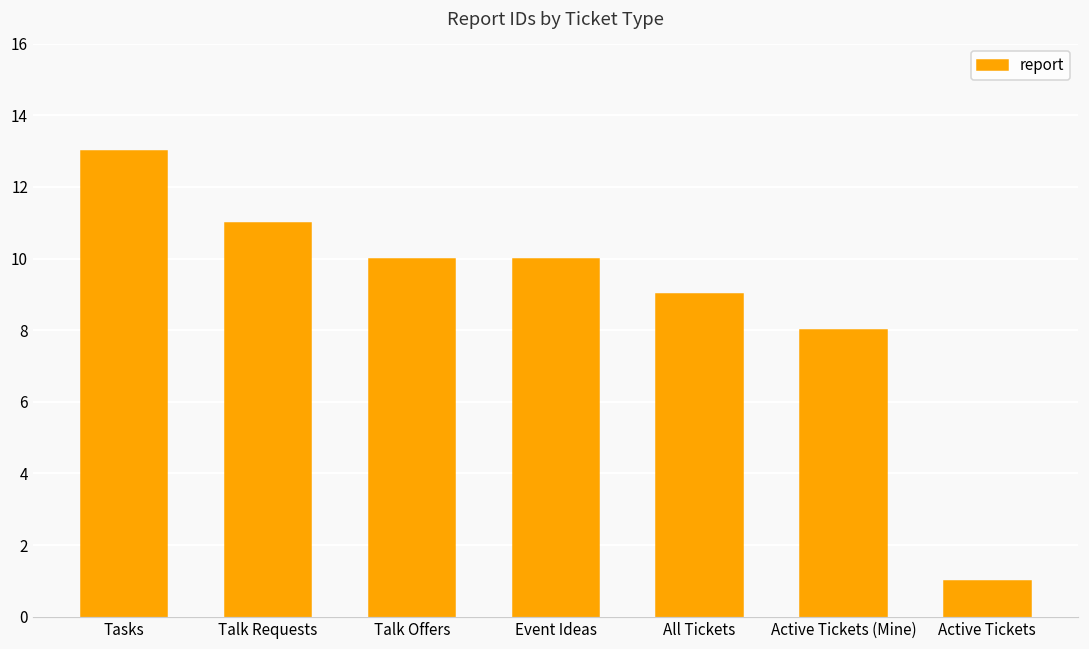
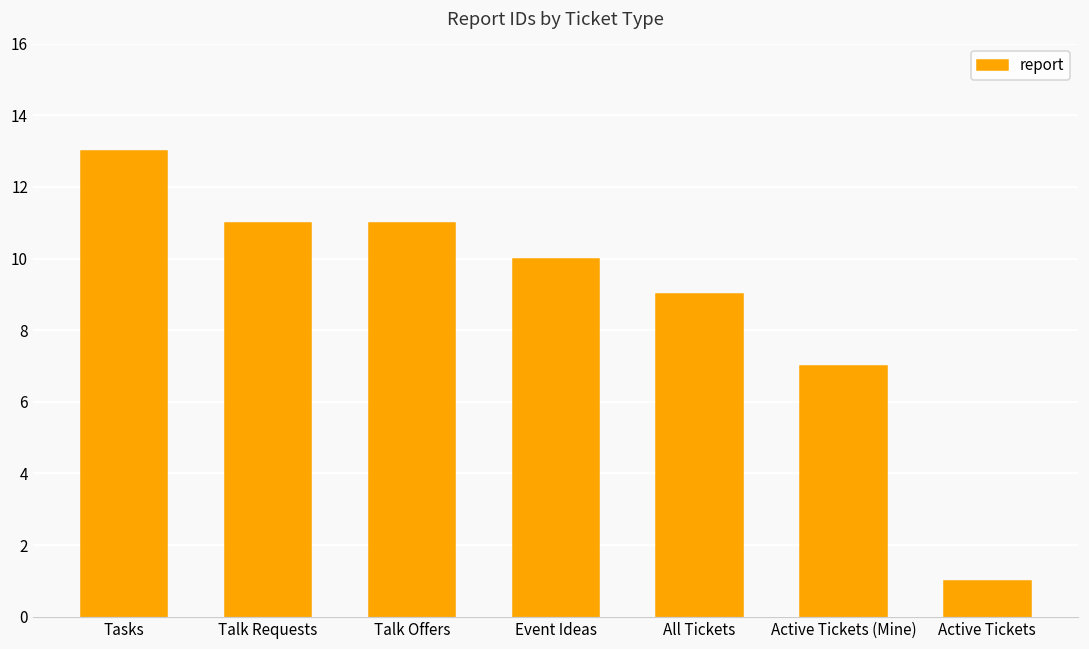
  {
    "Tasks": 13,
    "Talk Requests": 11,
-   "Talk Offers": 10,
+   "Talk Offers": 11,
    "Event Ideas": 10,
    "All Tickets": 9,
-   "Active Tickets (Mine)": 8,
+   "Active Tickets (Mine)": 7,
    "Active Tickets": 1
  }
